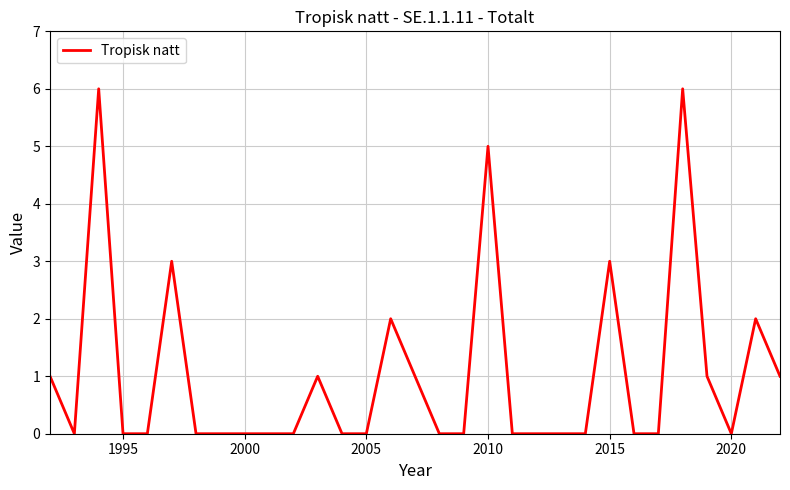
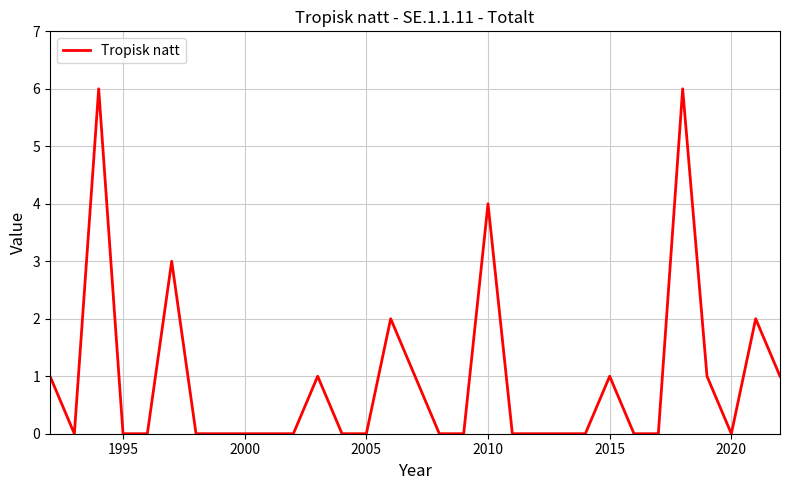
  {
    "1995": 0,
    "2000": 0,
    "2005": 0,
-   "2010": 5,
-   "2015": 3,
+   "2010": 4,
+   "2015": 1,
    "2020": 0
  }
